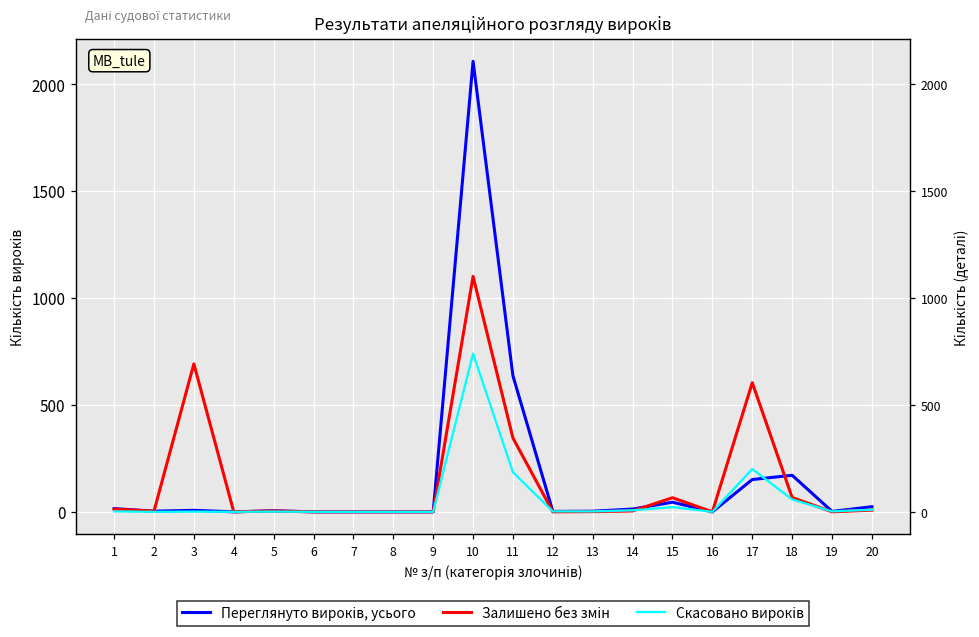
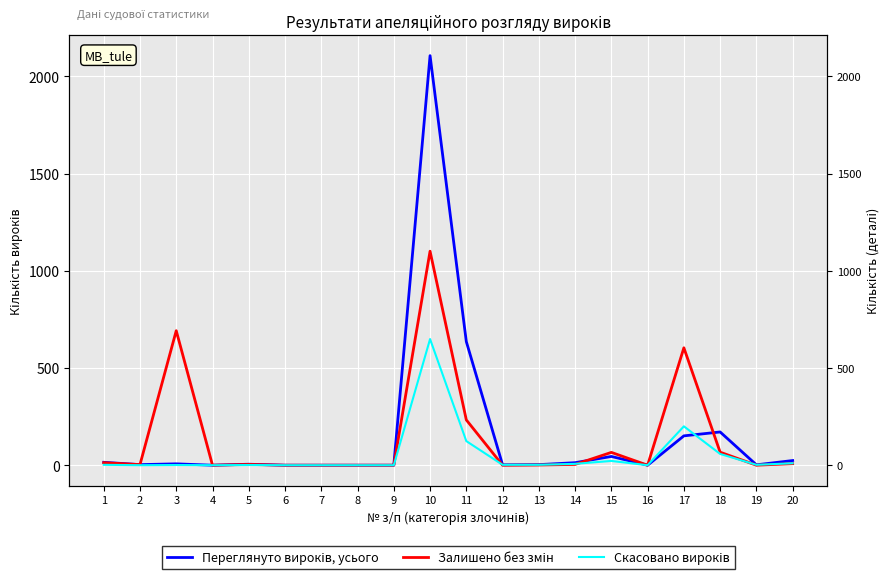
  {
    "Переглянуто вироків, усього": {
      "10": 2110,
      "11": 640,
      "15": 50,
      "17": 150,
      "18": 170,
      "20": 20
    },
    "Залишено без змін": {
      "3": 690,
      "10": 1100,
-     "11": 350,
+     "11": 230,
      "15": 70,
      "17": 600
    },
    "Скасовано вироків": {
-     "10": 740,
-     "11": 190,
+     "10": 650,
+     "11": 120,
      "15": 20,
      "17": 200
    }
  }
